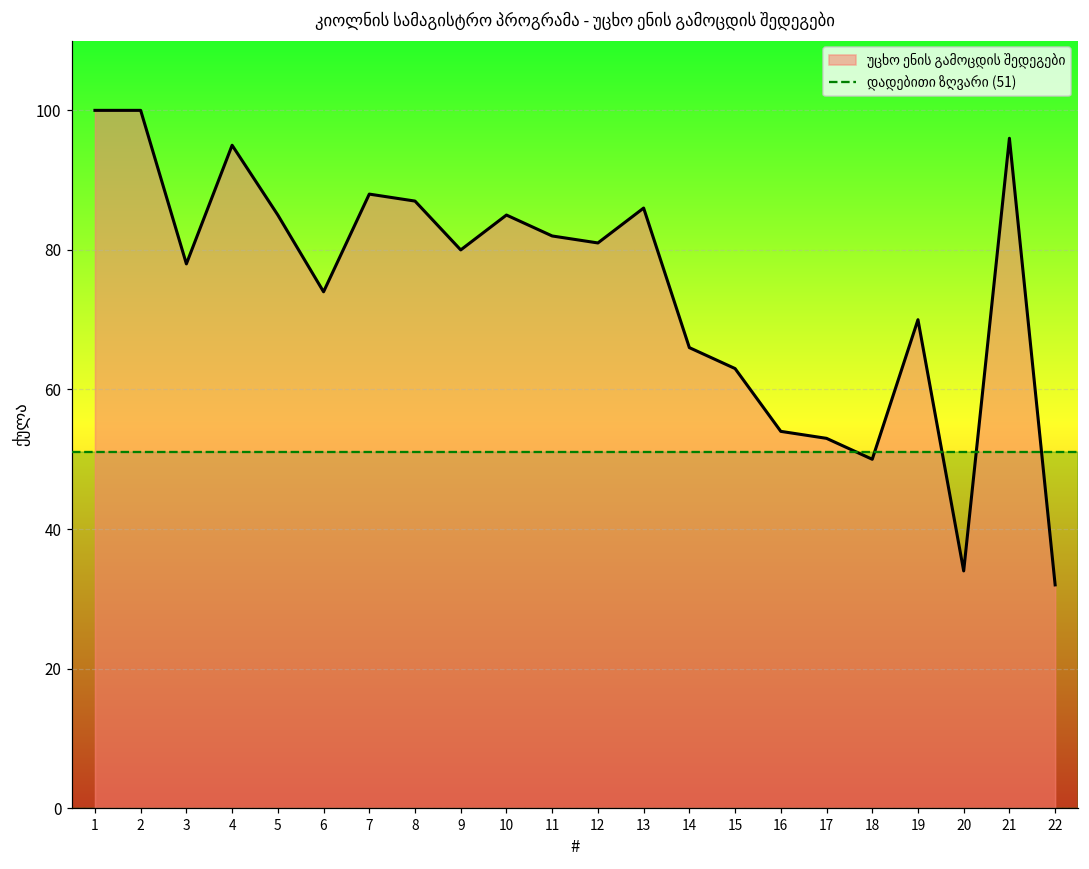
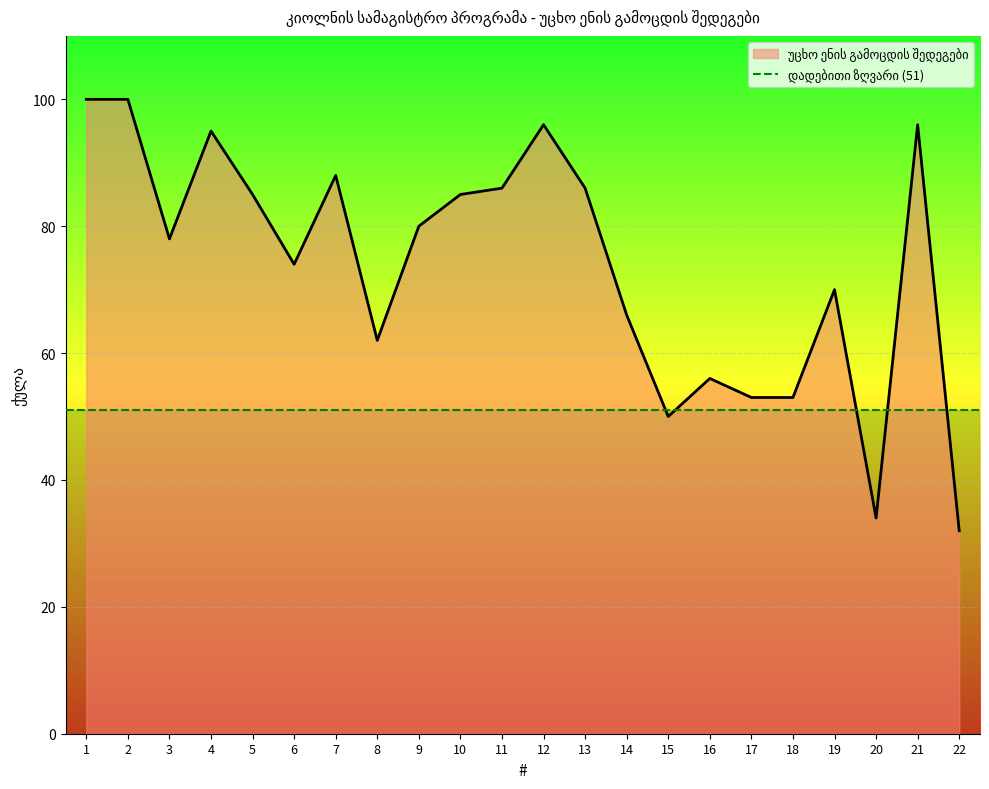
  {
    "1": 100,
    "2": 100,
    "3": 78,
    "4": 95,
    "5": 85,
    "6": 74,
    "7": 88,
-   "8": 87,
+   "8": 62,
    "9": 80,
    "10": 85,
-   "11": 82,
-   "12": 81,
+   "11": 86,
+   "12": 96,
    "13": 86,
    "14": 66,
-   "15": 63,
-   "16": 54,
+   "15": 50,
+   "16": 56,
    "17": 53,
-   "18": 50,
+   "18": 53,
    "19": 70,
    "20": 34,
    "21": 96,
    "22": 32
  }
